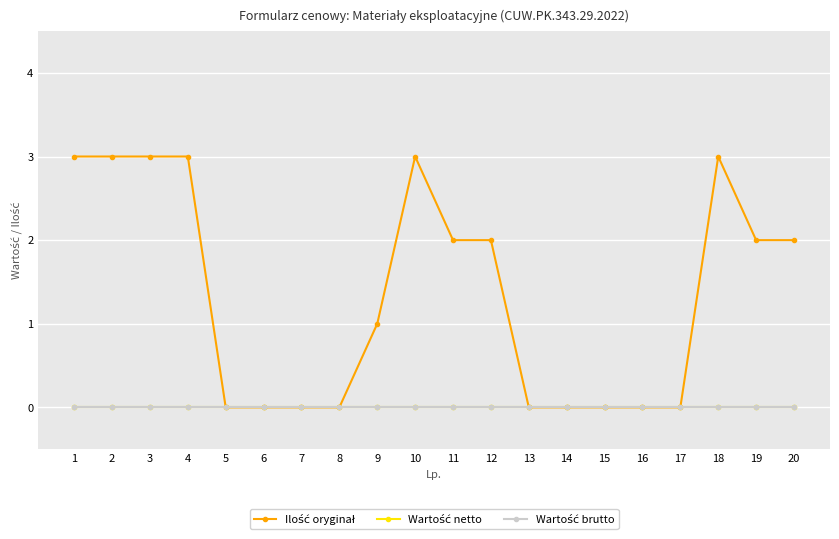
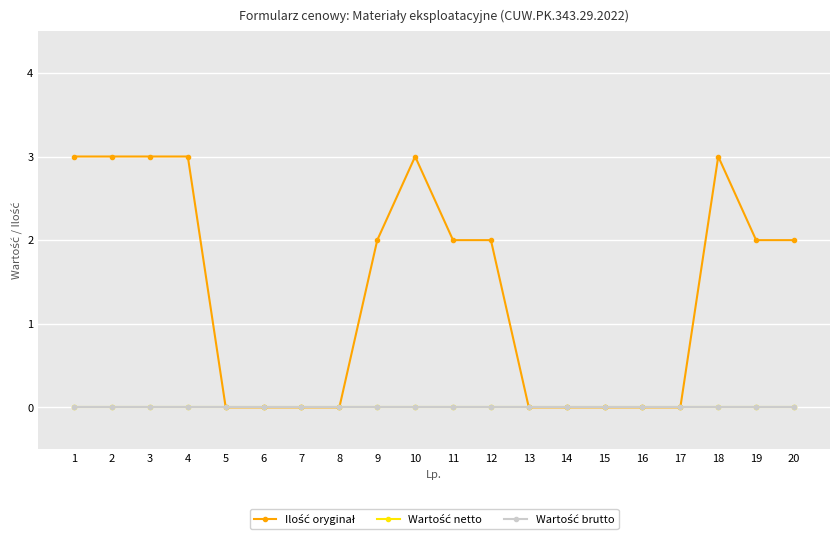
  {
    "Ilość oryginał": {
      "1": 3,
      "2": 3,
      "3": 3,
      "4": 3,
-     "9": 1,
+     "9": 2,
      "10": 3,
      "11": 2,
      "12": 2,
      "18": 3,
      "19": 2,
      "20": 2
    },
    "Wartość brutto": {
      "1": 0,
      "2": 0,
      "3": 0,
      "4": 0,
      "9": 0,
      "10": 0,
      "11": 0,
      "12": 0,
      "18": 0,
      "19": 0,
      "20": 0
    }
  }
